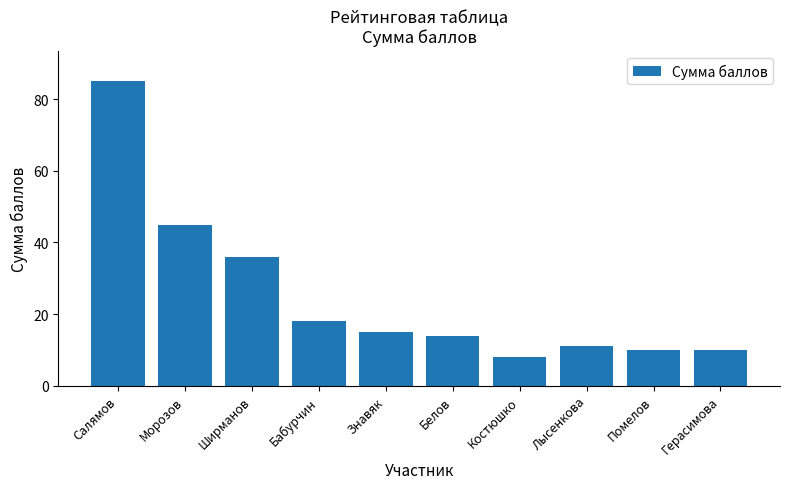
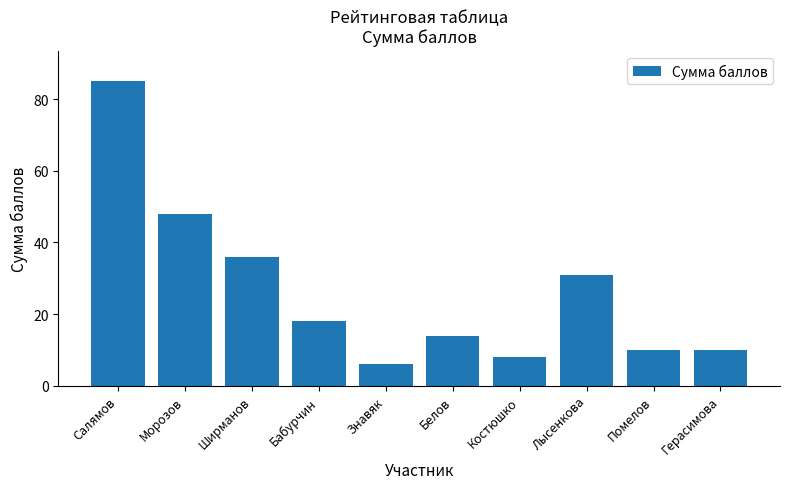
  {
    "Салямов": 85,
-   "Морозов": 45,
+   "Морозов": 48,
    "Ширманов": 36,
    "Бабурчин": 18,
-   "Знавяк": 15,
+   "Знавяк": 6,
    "Белов": 14,
    "Костюшко": 8,
-   "Лысенкова": 11,
+   "Лысенкова": 31,
    "Помелов": 10,
    "Герасимова": 10
  }
